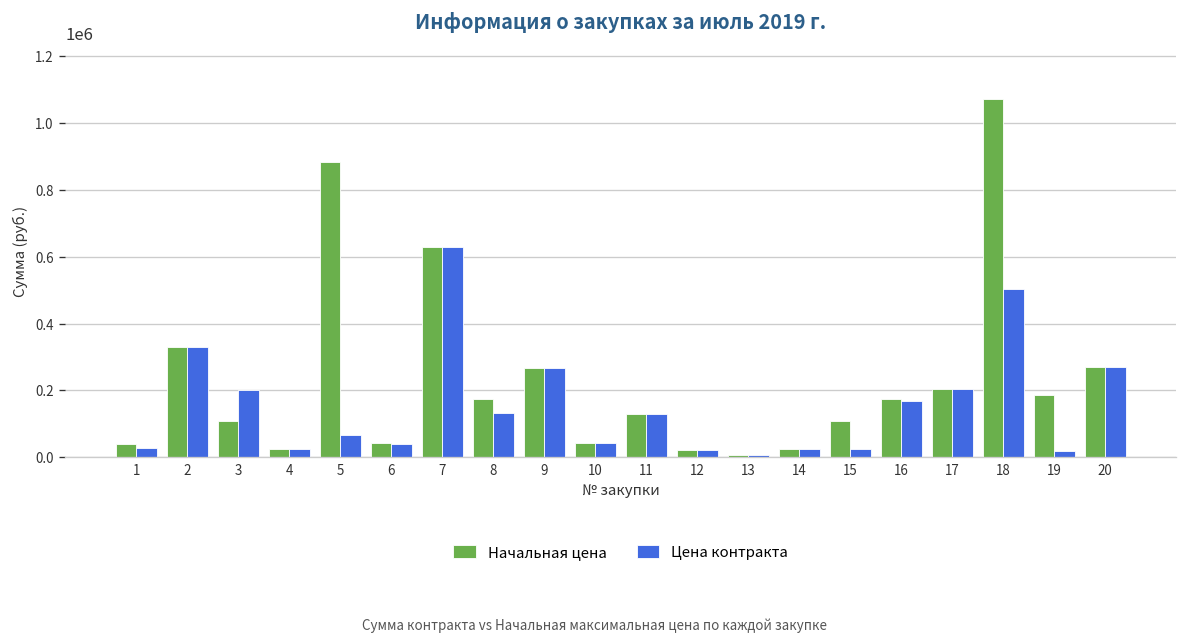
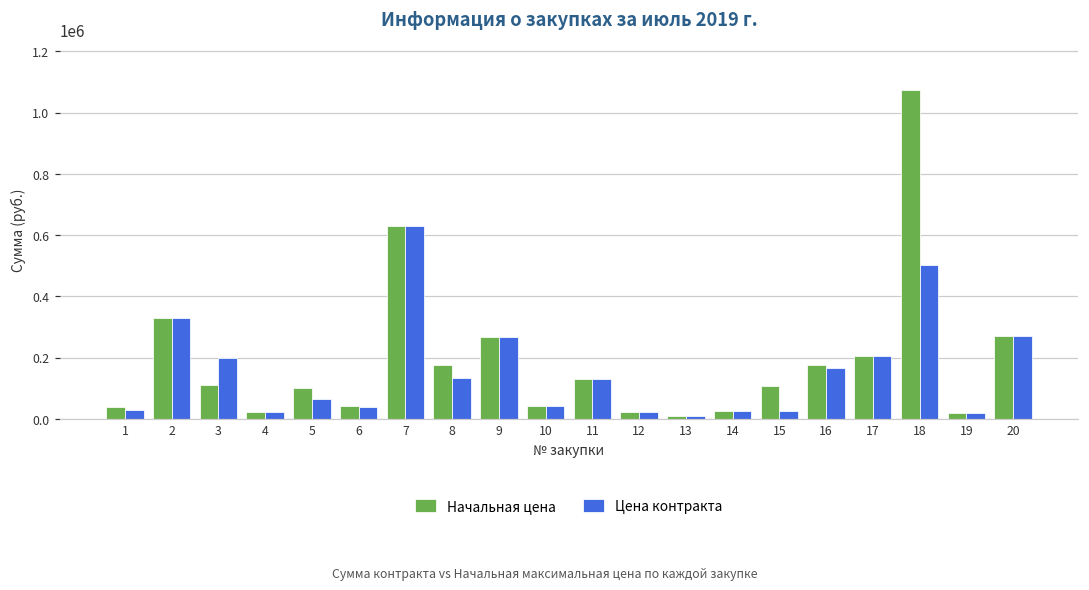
  {
    "Начальная цена": {
      "1": 40000,
      "2": 330000,
      "3": 110000,
      "4": 20000,
-     "5": 880000,
+     "5": 100000,
      "6": 40000,
      "7": 630000,
      "8": 180000,
      "9": 270000,
      "10": 40000,
      "11": 130000,
      "12": 20000,
      "14": 20000,
      "15": 110000,
      "16": 180000,
      "17": 200000,
      "18": 1070000,
-     "19": 190000,
+     "19": 20000,
      "20": 270000
    },
    "Цена контракта": {
      "1": 30000,
      "2": 330000,
      "3": 200000,
      "4": 20000,
      "5": 70000,
      "6": 40000,
      "7": 630000,
      "8": 130000,
      "9": 270000,
      "10": 40000,
      "11": 130000,
      "12": 20000,
      "14": 20000,
      "15": 20000,
      "16": 170000,
      "17": 200000,
      "18": 500000,
      "19": 20000,
      "20": 270000
    }
  }
